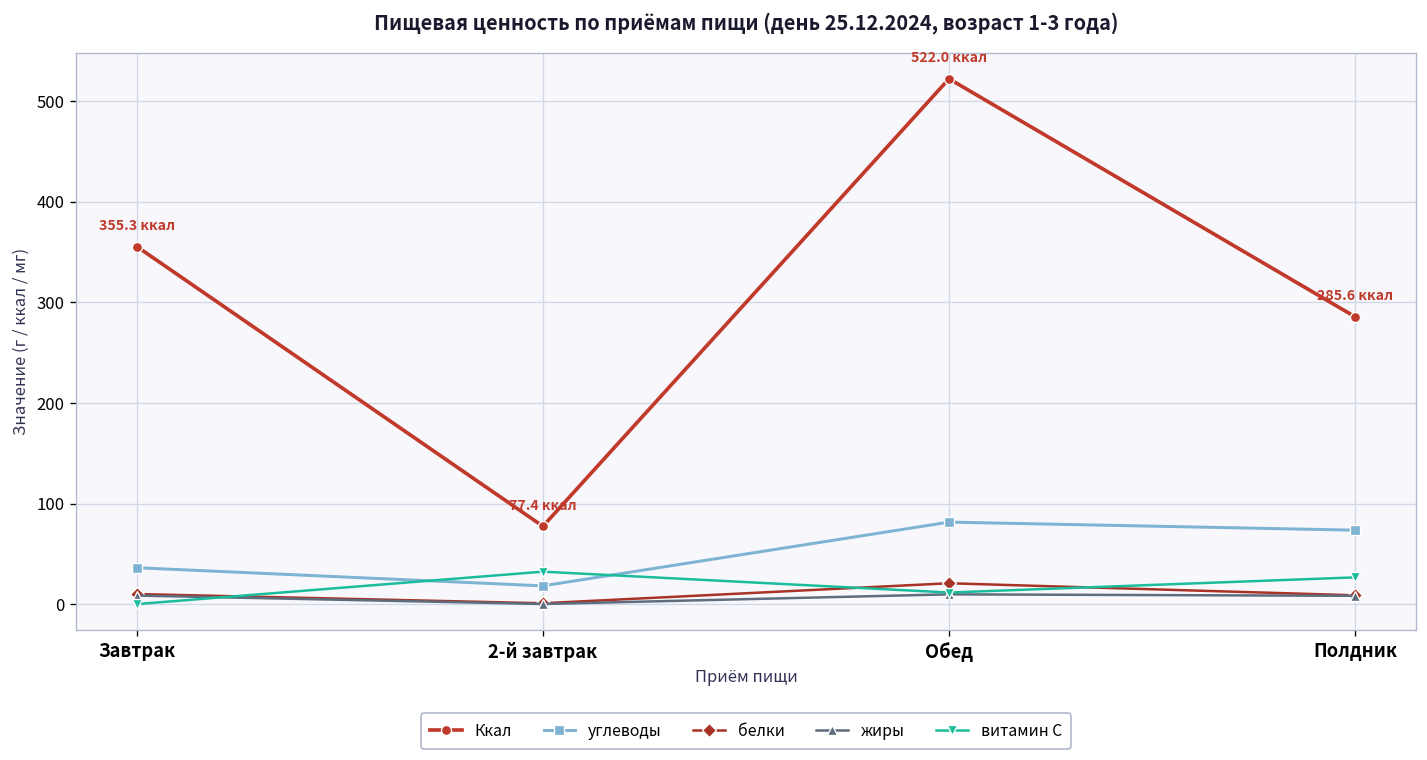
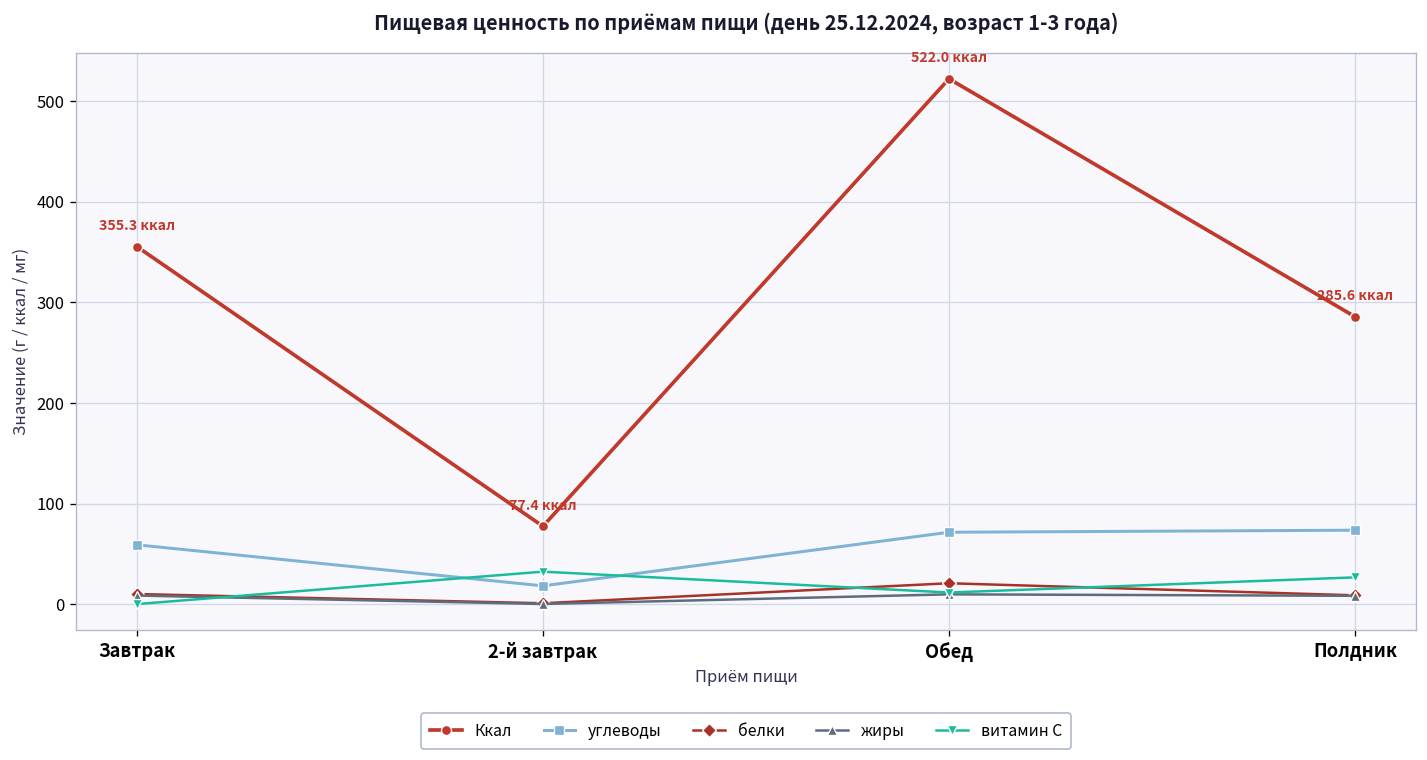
  {
    "углеводы": {
-     "Завтрак": 40,
+     "Завтрак": 60,
      "2-й завтрак": 20,
-     "Обед": 80,
+     "Обед": 70,
      "Полдник": 70
    },
    "витамин С": {
      "Завтрак": 0,
      "2-й завтрак": 30,
      "Полдник": 30
    }
  }
